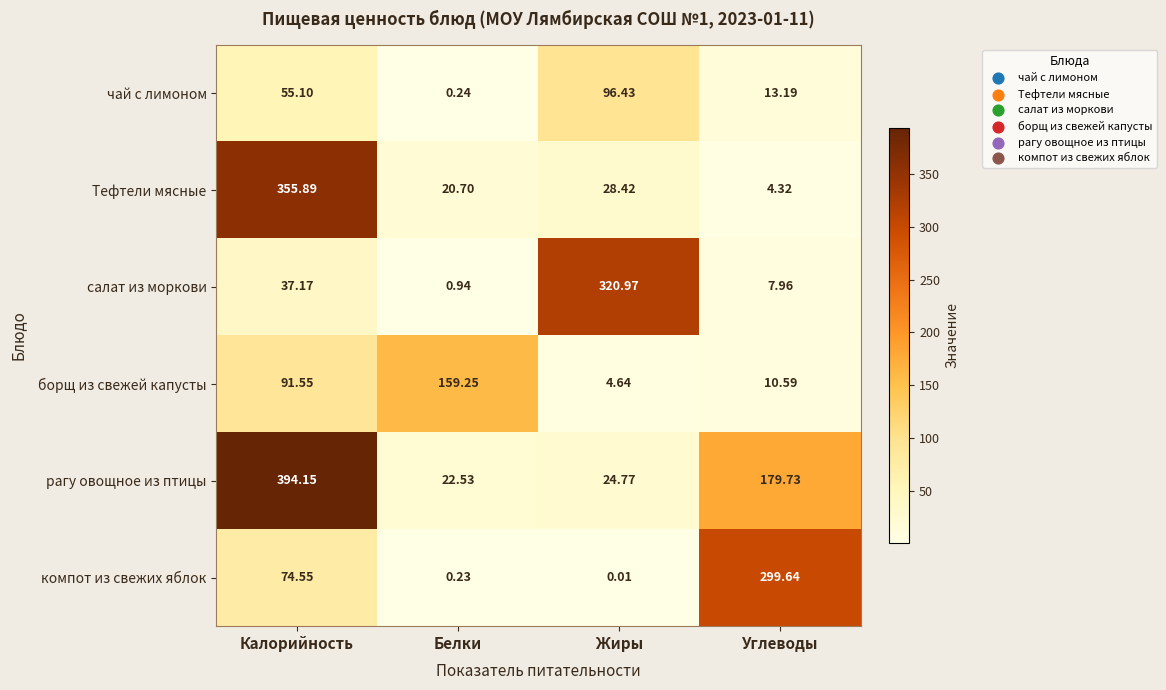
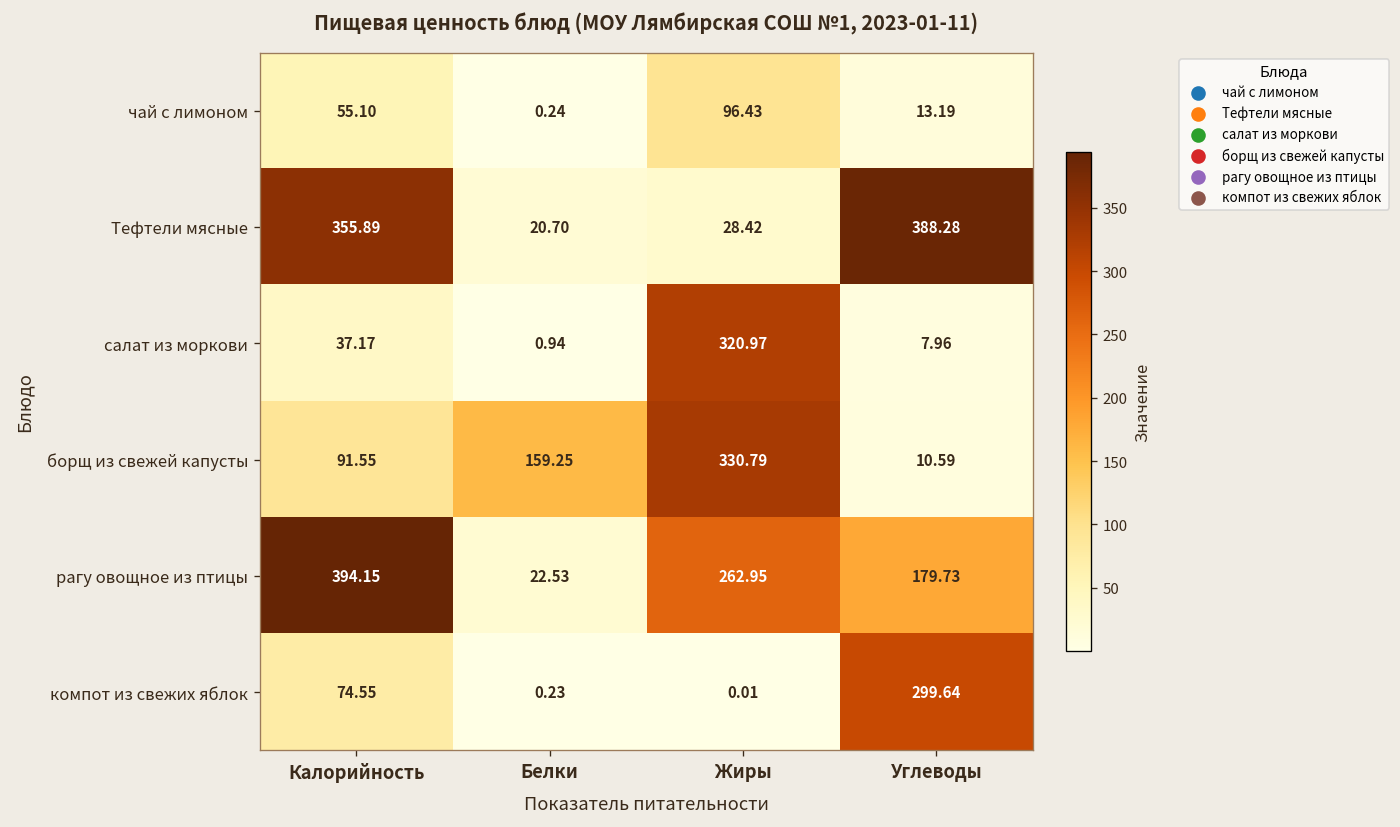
  {
    "чай с лимоном": {
      "Калорийность": 55.10,
      "Белки": 0.24,
      "Жиры": 96.43,
      "Углеводы": 13.19
    },
    "Тефтели мясные": {
      "Калорийность": 355.89,
      "Белки": 20.70,
      "Жиры": 28.42,
-     "Углеводы": 4.32
+     "Углеводы": 388.28
    },
    "салат из моркови": {
      "Калорийность": 37.17,
      "Белки": 0.94,
      "Жиры": 320.97,
      "Углеводы": 7.96
    },
    "борщ из свежей капусты": {
      "Калорийность": 91.55,
      "Белки": 159.25,
-     "Жиры": 4.64,
+     "Жиры": 330.79,
      "Углеводы": 10.59
    },
    "рагу овощное из птицы": {
      "Калорийность": 394.15,
      "Белки": 22.53,
-     "Жиры": 24.77,
+     "Жиры": 262.95,
      "Углеводы": 179.73
    },
    "компот из свежих яблок": {
      "Калорийность": 74.55,
      "Белки": 0.23,
      "Жиры": 0.01,
      "Углеводы": 299.64
    }
  }
